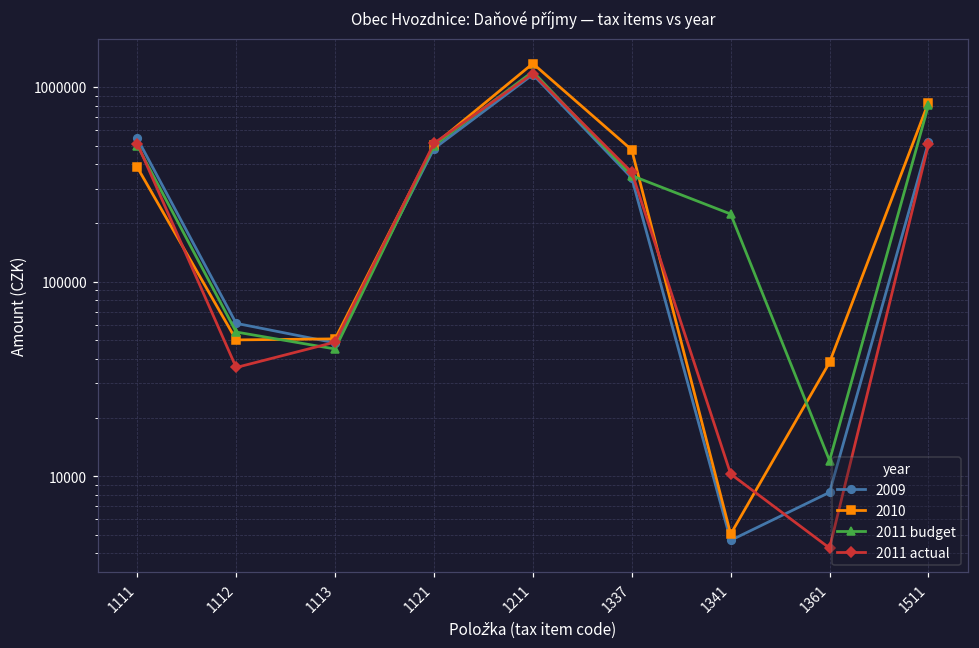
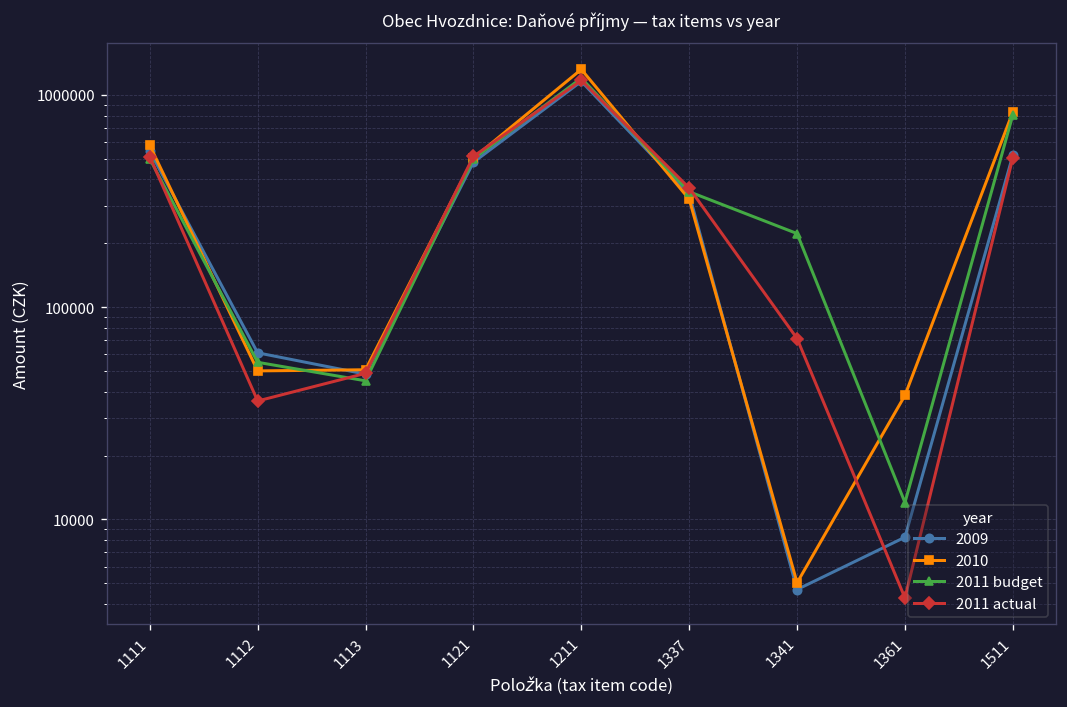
  {
    "2009": {
      "1111": 540000,
      "1112": 61000,
      "1121": 480000,
      "1341": 4700,
      "1361": 8000
    },
    "2010": {
-     "1111": 390000,
+     "1111": 580000,
      "1112": 50000,
      "1113": 51000,
      "1211": 1300000,
-     "1337": 470000,
+     "1337": 320000,
      "1341": 5000,
      "1361": 38000
    },
    "2011 budget": {
      "1112": 55000,
      "1113": 45000,
      "1341": 220000,
      "1361": 12000
    },
    "2011 actual": {
      "1112": 36000,
      "1337": 360000,
-     "1341": 10000,
+     "1341": 71000,
      "1361": 4300
    }
  }
